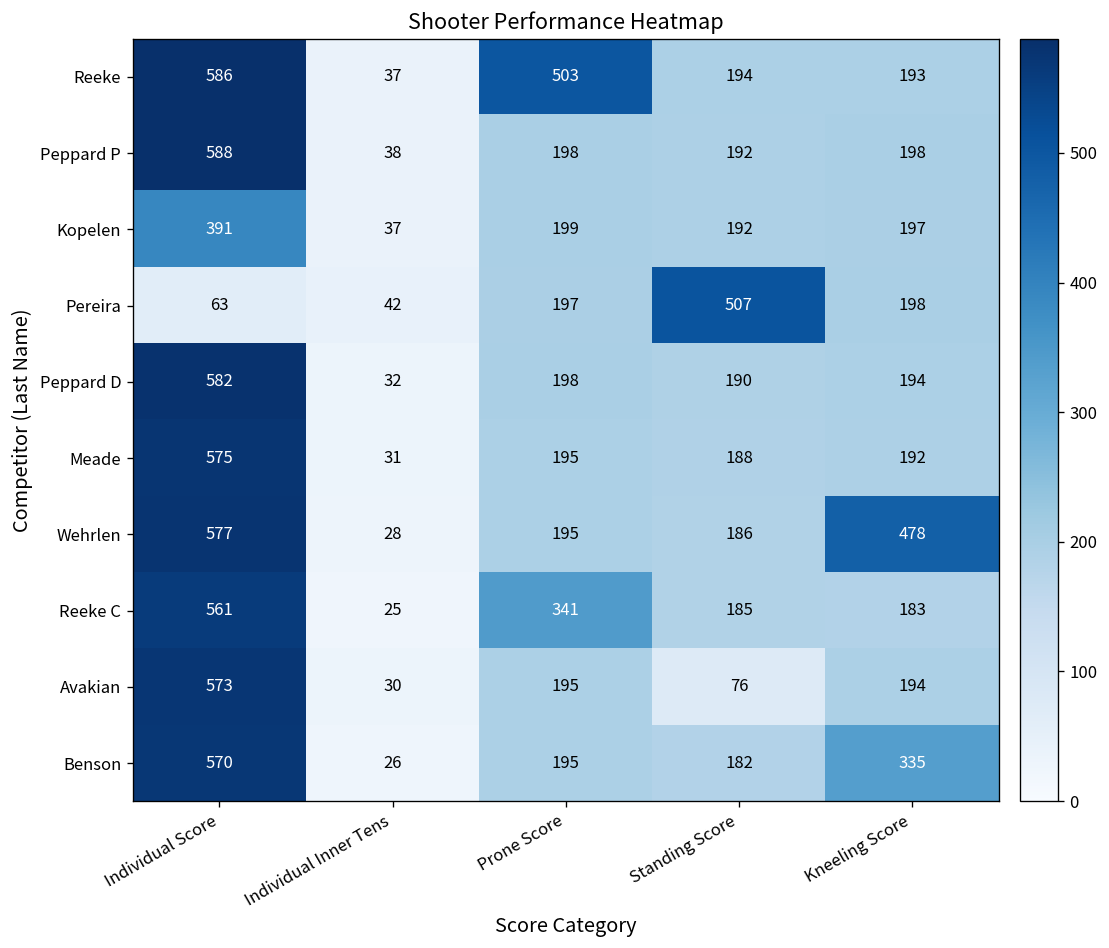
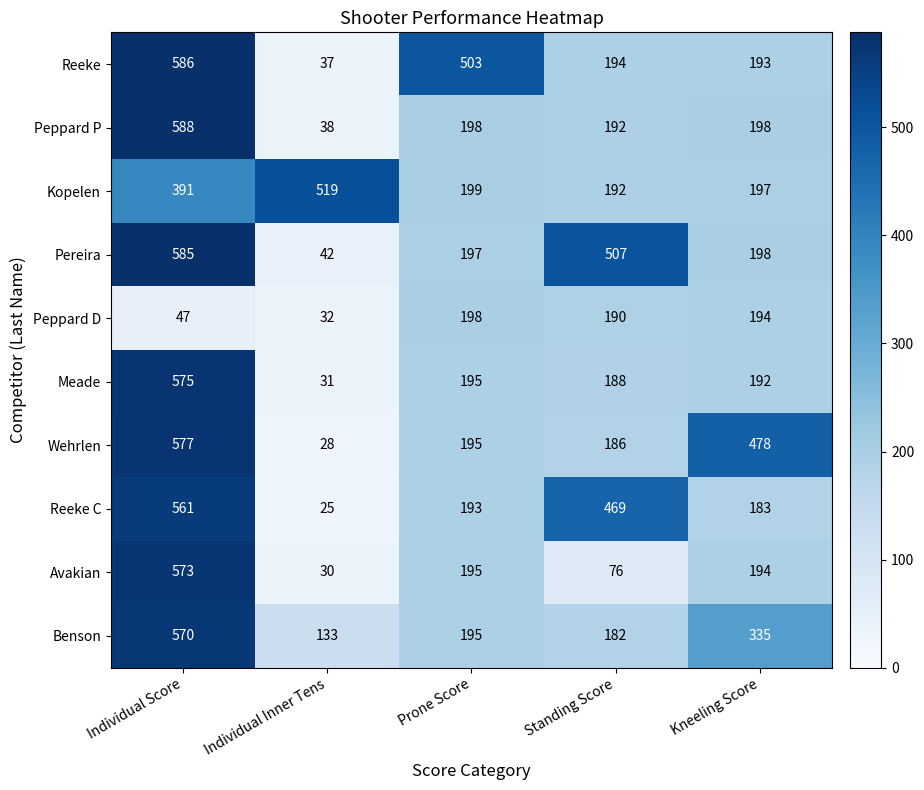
  {
    "Reeke": {
      "Individual Score": 586,
      "Individual Inner Tens": 37,
      "Prone Score": 503,
      "Standing Score": 194,
      "Kneeling Score": 193
    },
    "Peppard P": {
      "Individual Score": 588,
      "Individual Inner Tens": 38,
      "Prone Score": 198,
      "Standing Score": 192,
      "Kneeling Score": 198
    },
    "Kopelen": {
      "Individual Score": 391,
-     "Individual Inner Tens": 37,
+     "Individual Inner Tens": 519,
      "Prone Score": 199,
      "Standing Score": 192,
      "Kneeling Score": 197
    },
    "Pereira": {
-     "Individual Score": 63,
+     "Individual Score": 585,
      "Individual Inner Tens": 42,
      "Prone Score": 197,
      "Standing Score": 507,
      "Kneeling Score": 198
    },
    "Peppard D": {
-     "Individual Score": 582,
+     "Individual Score": 47,
      "Individual Inner Tens": 32,
      "Prone Score": 198,
      "Standing Score": 190,
      "Kneeling Score": 194
    },
    "Meade": {
      "Individual Score": 575,
      "Individual Inner Tens": 31,
      "Prone Score": 195,
      "Standing Score": 188,
      "Kneeling Score": 192
    },
    "Wehrlen": {
      "Individual Score": 577,
      "Individual Inner Tens": 28,
      "Prone Score": 195,
      "Standing Score": 186,
      "Kneeling Score": 478
    },
    "Reeke C": {
      "Individual Score": 561,
      "Individual Inner Tens": 25,
-     "Prone Score": 341,
-     "Standing Score": 185,
+     "Prone Score": 193,
+     "Standing Score": 469,
      "Kneeling Score": 183
    },
    "Avakian": {
      "Individual Score": 573,
      "Individual Inner Tens": 30,
      "Prone Score": 195,
      "Standing Score": 76,
      "Kneeling Score": 194
    },
    "Benson": {
      "Individual Score": 570,
-     "Individual Inner Tens": 26,
+     "Individual Inner Tens": 133,
      "Prone Score": 195,
      "Standing Score": 182,
      "Kneeling Score": 335
    }
  }
